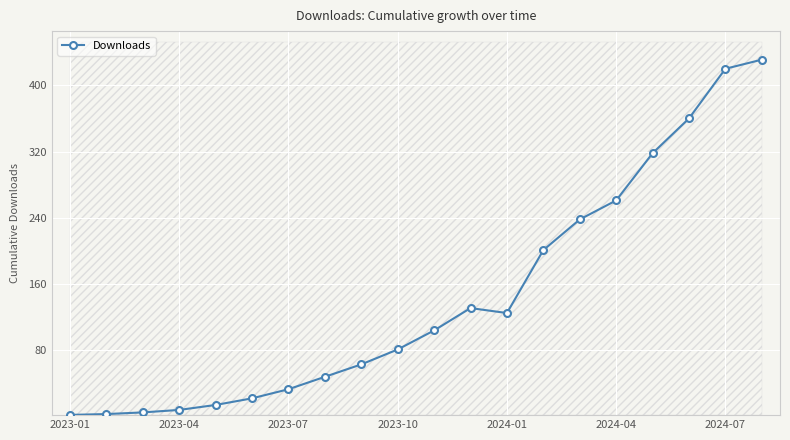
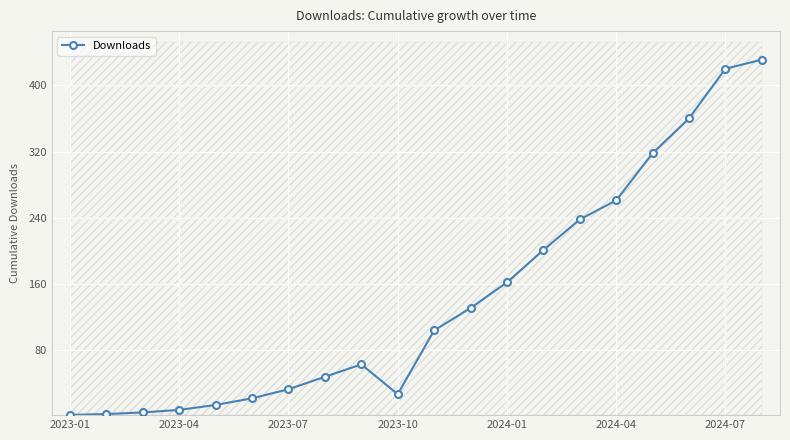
  {
    "Downloads": {
      "2023-01": 0,
      "2023-04": 10,
      "2023-07": 30,
-     "2023-10": 80,
-     "2024-01": 130,
+     "2023-10": 30,
+     "2024-01": 160,
      "2024-04": 260,
      "2024-07": 420
    }
  }
